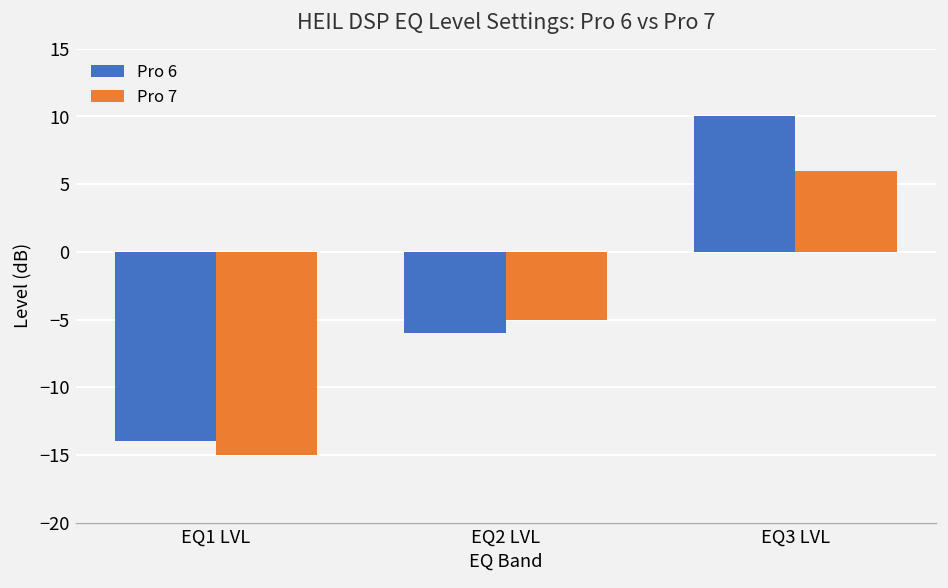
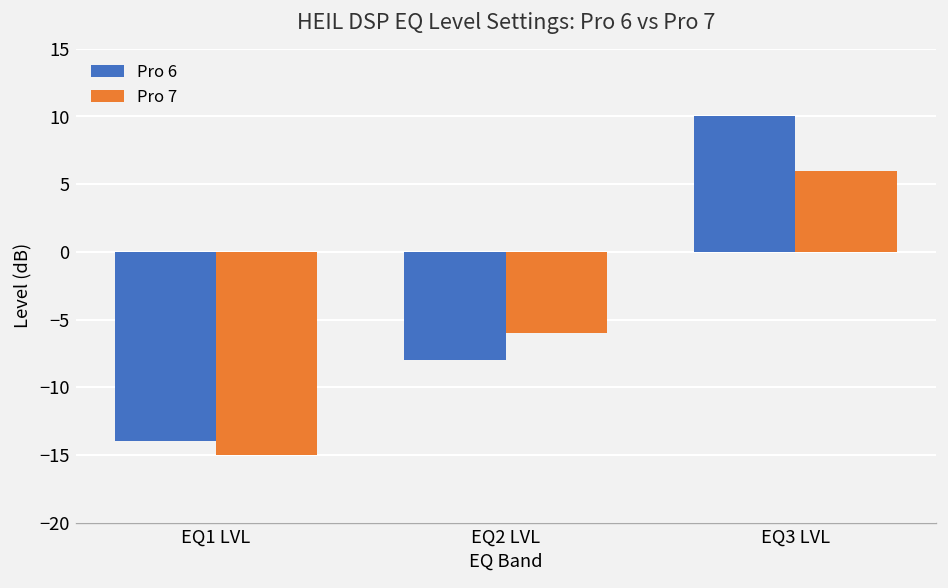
  {
    "Pro 6": {
      "EQ1 LVL": -14,
-     "EQ2 LVL": -6,
+     "EQ2 LVL": -8,
      "EQ3 LVL": 10
    },
    "Pro 7": {
      "EQ1 LVL": -15,
-     "EQ2 LVL": -5,
+     "EQ2 LVL": -6,
      "EQ3 LVL": 6
    }
  }
